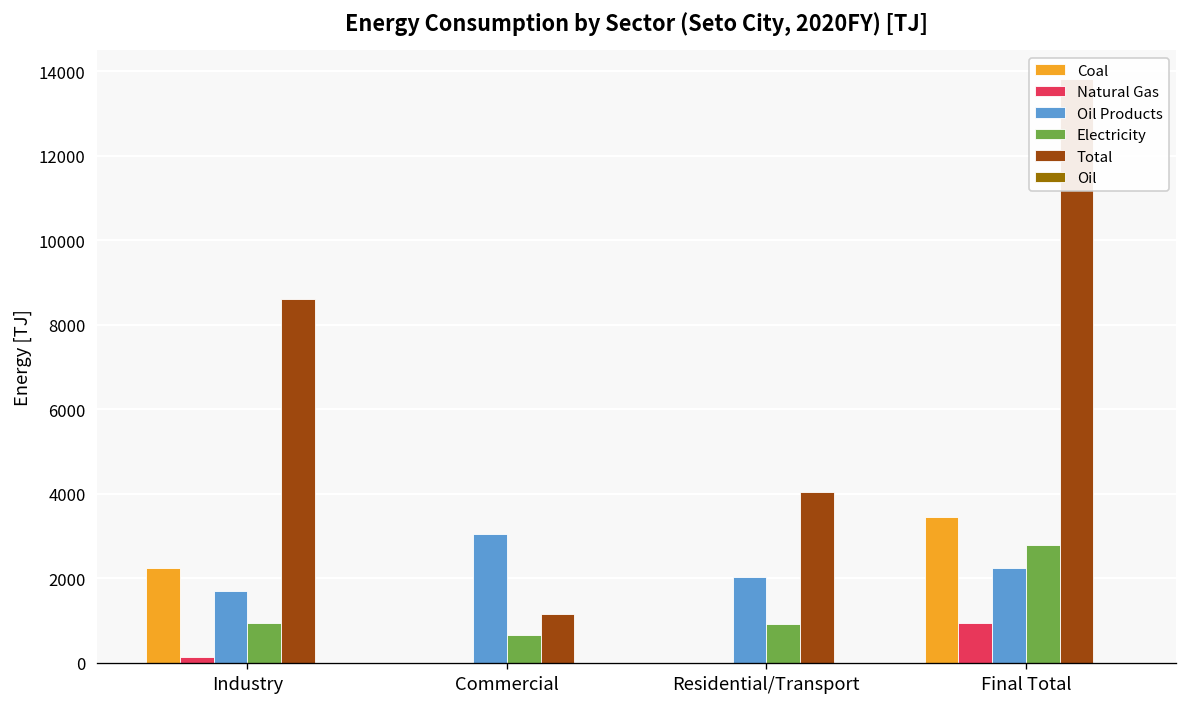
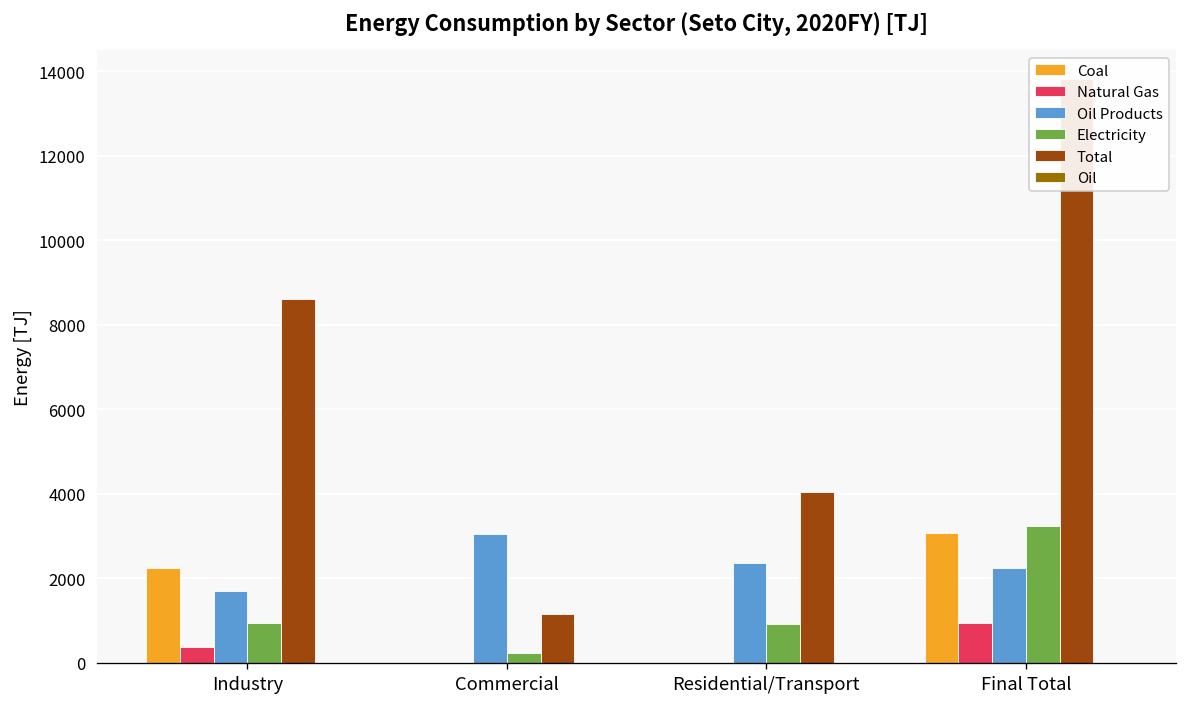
  {
    "Coal": {
      "Industry": 2300,
      "Residential/Transport": 0,
-     "Final Total": 3500
+     "Final Total": 3100
    },
    "Natural Gas": {
-     "Industry": 100,
+     "Industry": 400,
      "Residential/Transport": 0,
      "Final Total": 1000
    },
    "Oil Products": {
      "Industry": 1700,
      "Commercial": 3000,
-     "Residential/Transport": 2000,
+     "Residential/Transport": 2400,
      "Final Total": 2200
    },
    "Electricity": {
      "Industry": 1000,
-     "Commercial": 700,
+     "Commercial": 200,
      "Residential/Transport": 900,
-     "Final Total": 2800
+     "Final Total": 3200
    }
  }
